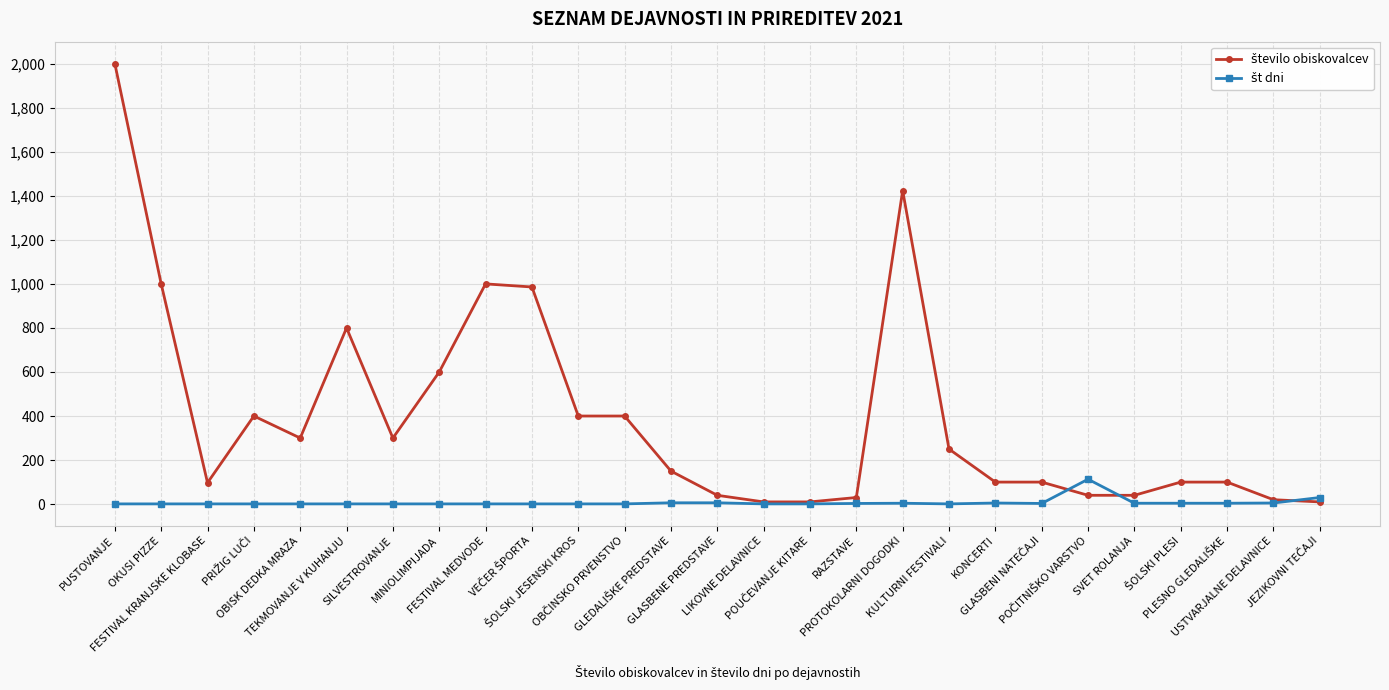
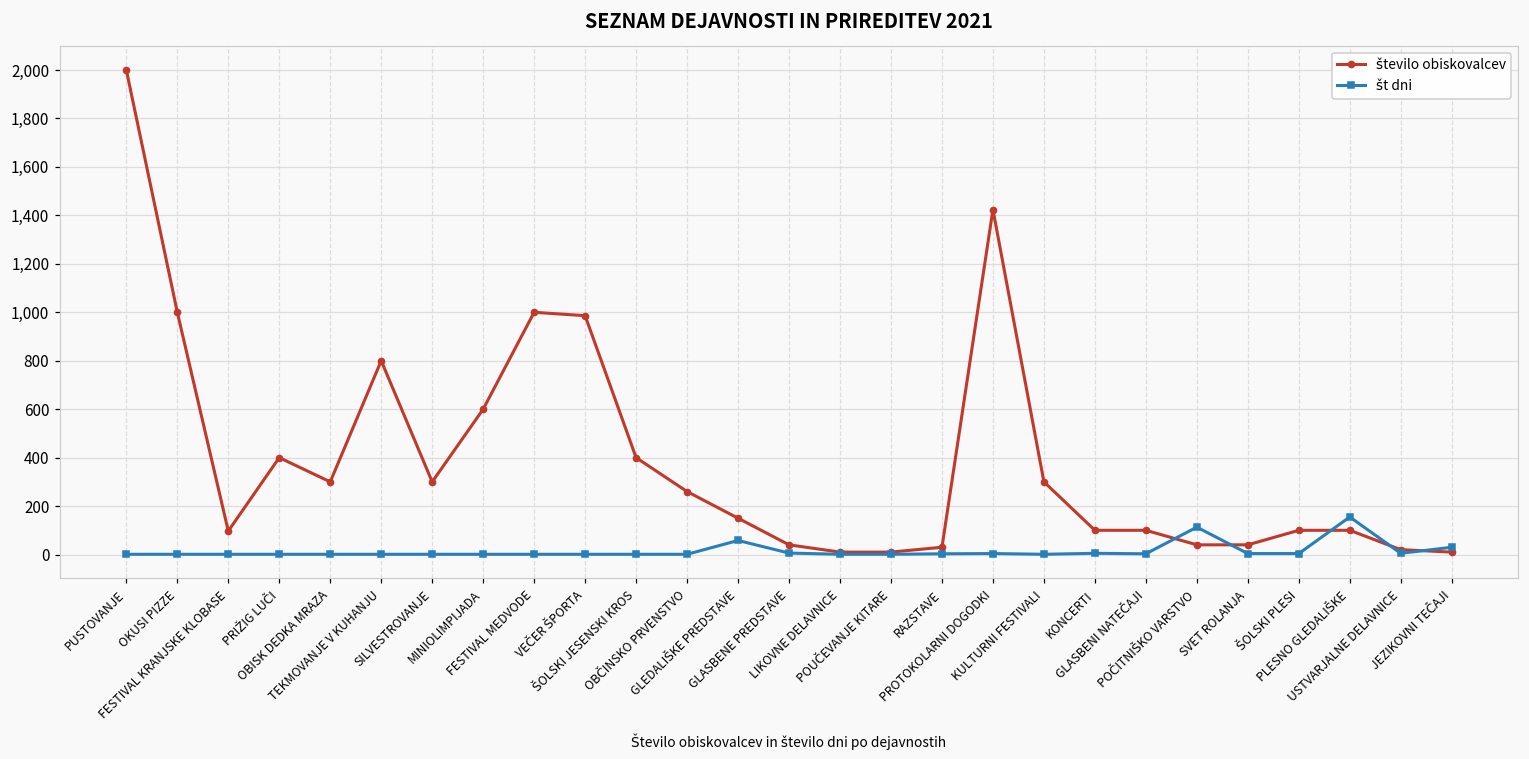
  {
    "število obiskovalcev": {
      "PUSTOVANJE": "2,000",
      "OKUSI PIZZE": "1,000",
      "FESTIVAL KRANJSKE KLOBASE": "100",
      "PRIŽIG LUČI": "400",
      "OBISK DEDKA MRAZA": "300",
      "TEKMOVANJE V KUHANJU": "800",
      "SILVESTROVANJE": "300",
      "MINIOLIMPIJADA": "600",
      "FESTIVAL MEDVODE": "1,000",
      "VEČER ŠPORTA": "990",
      "ŠOLSKI JESENSKI KROS": "400",
-     "OBČINSKO PRVENSTVO": "400",
+     "OBČINSKO PRVENSTVO": "260",
      "GLEDALIŠKE PREDSTAVE": "150",
      "GLASBENE PREDSTAVE": "40",
      "RAZSTAVE": "30",
      "PROTOKOLARNI DOGODKI": "1,420",
-     "KULTURNI FESTIVALI": "250",
+     "KULTURNI FESTIVALI": "300",
      "KONCERTI": "100",
      "GLASBENI NATEČAJI": "100",
      "POČITNIŠKO VARSTVO": "40",
      "SVET ROLANJA": "40",
      "ŠOLSKI PLESI": "100",
      "PLESNO GLEDALIŠKE": "100",
      "USTVARJALNE DELAVNICE": "20",
      "JEZIKOVNI TEČAJI": "10"
    },
    "št dni": {
      "PUSTOVANJE": "0",
      "OKUSI PIZZE": "0",
      "FESTIVAL KRANJSKE KLOBASE": "0",
      "PRIŽIG LUČI": "0",
      "OBISK DEDKA MRAZA": "0",
      "TEKMOVANJE V KUHANJU": "0",
      "SILVESTROVANJE": "0",
      "MINIOLIMPIJADA": "0",
      "FESTIVAL MEDVODE": "0",
      "VEČER ŠPORTA": "0",
      "ŠOLSKI JESENSKI KROS": "0",
      "OBČINSKO PRVENSTVO": "0",
-     "GLEDALIŠKE PREDSTAVE": "10",
+     "GLEDALIŠKE PREDSTAVE": "60",
      "GLASBENE PREDSTAVE": "10",
      "RAZSTAVE": "0",
      "PROTOKOLARNI DOGODKI": "0",
      "KULTURNI FESTIVALI": "0",
      "KONCERTI": "10",
      "GLASBENI NATEČAJI": "0",
      "POČITNIŠKO VARSTVO": "110",
      "SVET ROLANJA": "0",
      "ŠOLSKI PLESI": "0",
-     "PLESNO GLEDALIŠKE": "0",
+     "PLESNO GLEDALIŠKE": "160",
      "USTVARJALNE DELAVNICE": "10",
      "JEZIKOVNI TEČAJI": "30"
    }
  }
